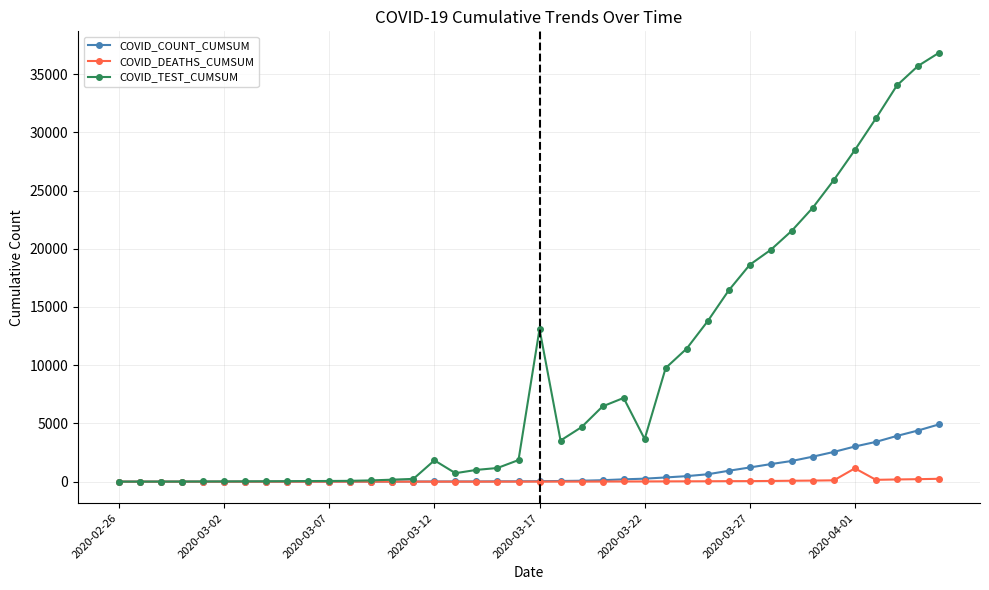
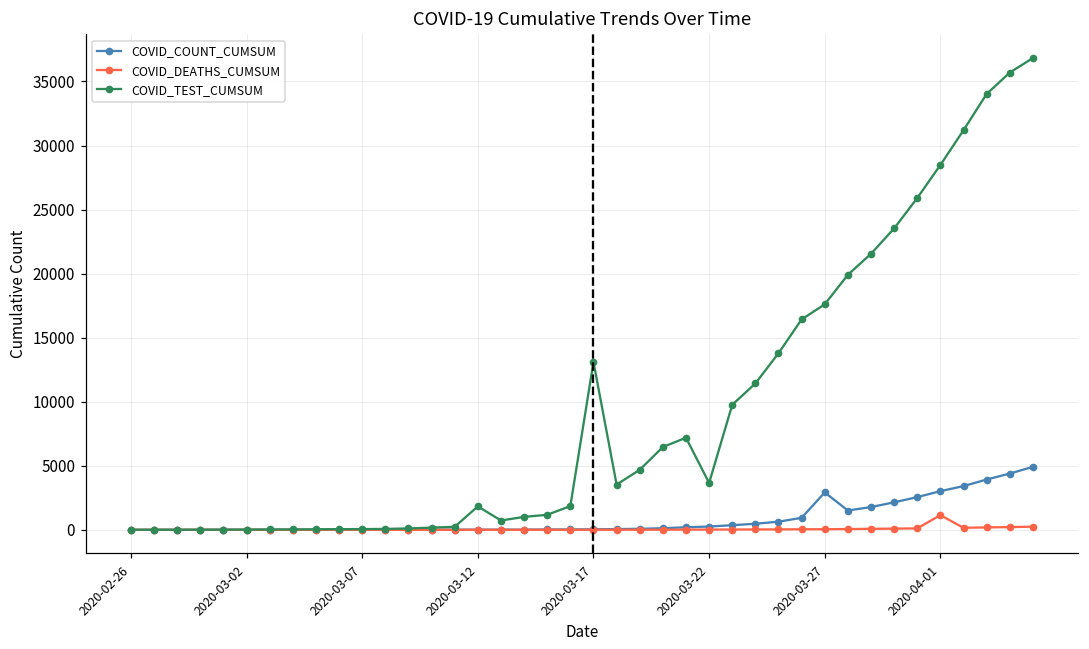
  {
    "COVID_COUNT_CUMSUM": {
      "2020-03-22": 300,
-     "2020-03-27": 1200,
+     "2020-03-27": 2900,
      "2020-04-01": 3000
    },
    "COVID_DEATHS_CUMSUM": {
      "2020-03-22": 0,
      "2020-03-27": 0,
      "2020-04-01": 1100
    },
    "COVID_TEST_CUMSUM": {
      "2020-03-12": 1800,
      "2020-03-17": 13100,
      "2020-03-22": 3700,
-     "2020-03-27": 18600,
+     "2020-03-27": 17600,
      "2020-04-01": 28500
    }
  }
